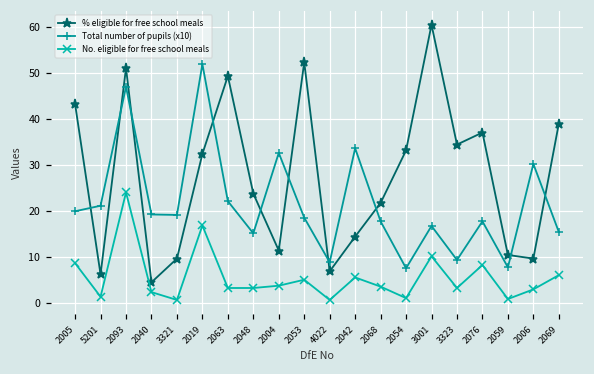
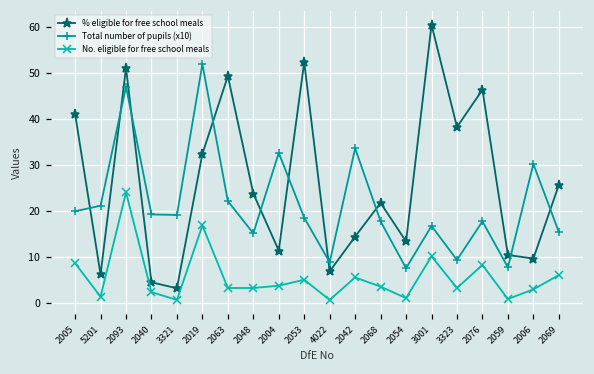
  {
    "% eligible for free school meals": {
-     "2005": 43,
+     "2005": 41,
      "5201": 6,
      "2093": 51,
      "2040": 4,
-     "3321": 10,
+     "3321": 3,
      "2019": 32,
      "2063": 49,
      "2048": 24,
      "2004": 11,
      "2053": 52,
      "4022": 7,
      "2042": 14,
      "2068": 22,
-     "2054": 33,
+     "2054": 13,
      "3001": 60,
-     "3323": 34,
-     "2076": 37,
+     "3323": 38,
+     "2076": 46,
      "2059": 10,
      "2006": 10,
-     "2069": 39
+     "2069": 26
    }
  }
